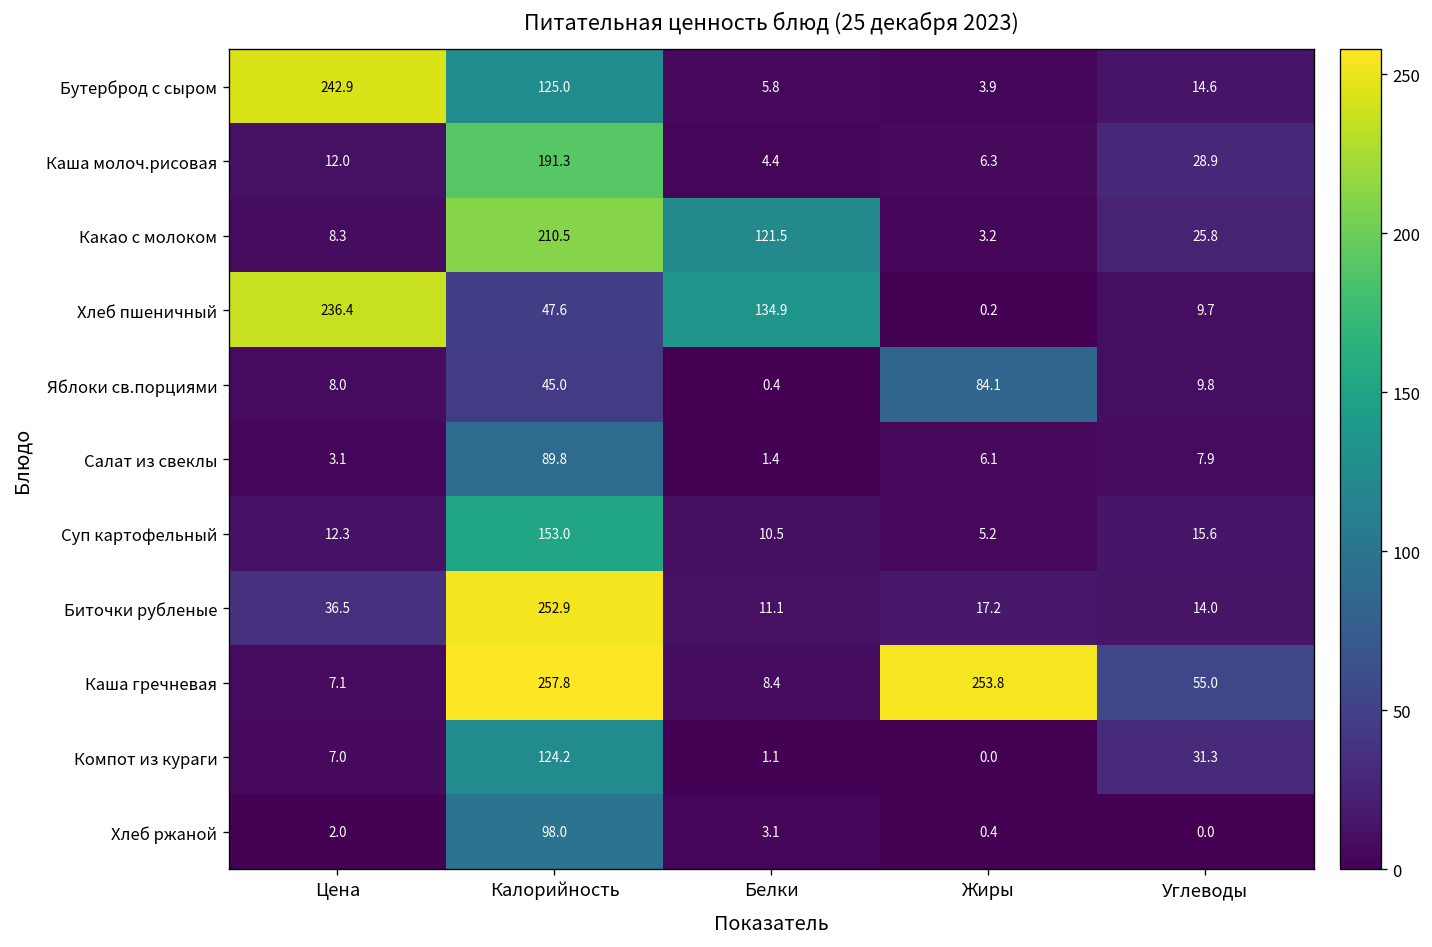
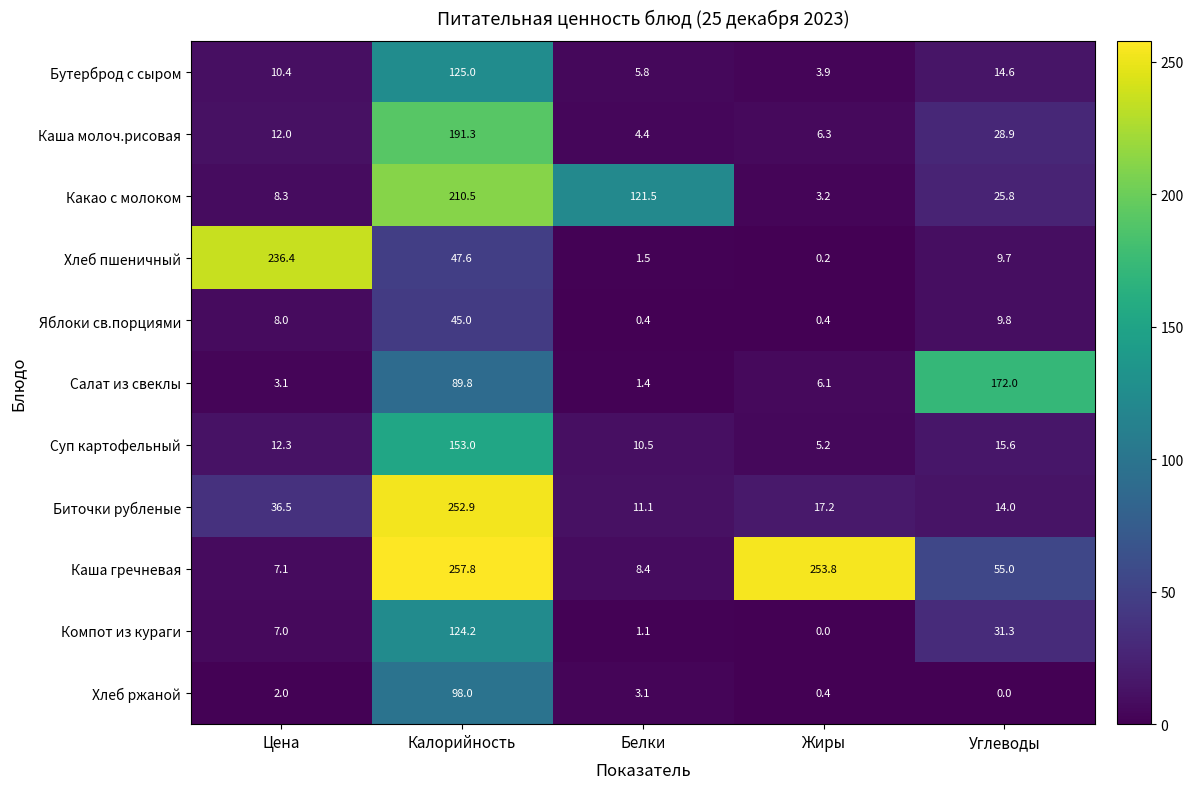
  {
    "Бутерброд с сыром": {
-     "Цена": 242.9,
+     "Цена": 10.4,
      "Калорийность": 125.0,
      "Белки": 5.8,
      "Жиры": 3.9,
      "Углеводы": 14.6
    },
    "Каша молоч.рисовая": {
      "Цена": 12.0,
      "Калорийность": 191.3,
      "Белки": 4.4,
      "Жиры": 6.3,
      "Углеводы": 28.9
    },
    "Какао с молоком": {
      "Цена": 8.3,
      "Калорийность": 210.5,
      "Белки": 121.5,
      "Жиры": 3.2,
      "Углеводы": 25.8
    },
    "Хлеб пшеничный": {
      "Цена": 236.4,
      "Калорийность": 47.6,
-     "Белки": 134.9,
+     "Белки": 1.5,
      "Жиры": 0.2,
      "Углеводы": 9.7
    },
    "Яблоки св.порциями": {
      "Цена": 8.0,
      "Калорийность": 45.0,
      "Белки": 0.4,
-     "Жиры": 84.1,
+     "Жиры": 0.4,
      "Углеводы": 9.8
    },
    "Салат из свеклы": {
      "Цена": 3.1,
      "Калорийность": 89.8,
      "Белки": 1.4,
      "Жиры": 6.1,
-     "Углеводы": 7.9
+     "Углеводы": 172.0
    },
    "Суп картофельный": {
      "Цена": 12.3,
      "Калорийность": 153.0,
      "Белки": 10.5,
      "Жиры": 5.2,
      "Углеводы": 15.6
    },
    "Биточки рубленые": {
      "Цена": 36.5,
      "Калорийность": 252.9,
      "Белки": 11.1,
      "Жиры": 17.2,
      "Углеводы": 14.0
    },
    "Каша гречневая": {
      "Цена": 7.1,
      "Калорийность": 257.8,
      "Белки": 8.4,
      "Жиры": 253.8,
      "Углеводы": 55.0
    },
    "Компот из кураги": {
      "Цена": 7.0,
      "Калорийность": 124.2,
      "Белки": 1.1,
      "Жиры": 0.0,
      "Углеводы": 31.3
    },
    "Хлеб ржаной": {
      "Цена": 2.0,
      "Калорийность": 98.0,
      "Белки": 3.1,
      "Жиры": 0.4,
      "Углеводы": 0.0
    }
  }
